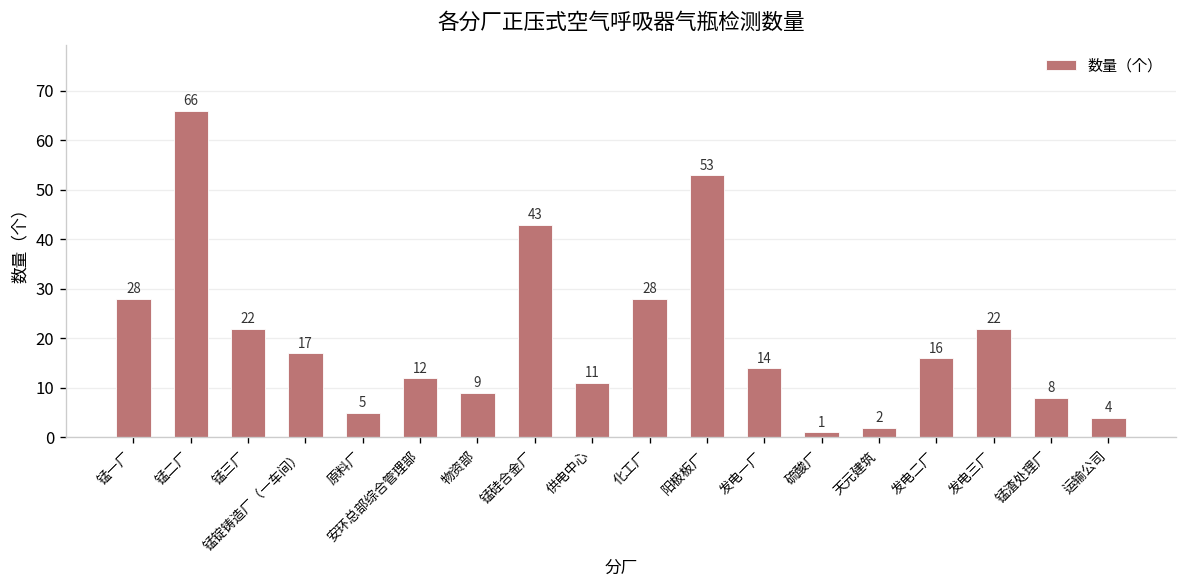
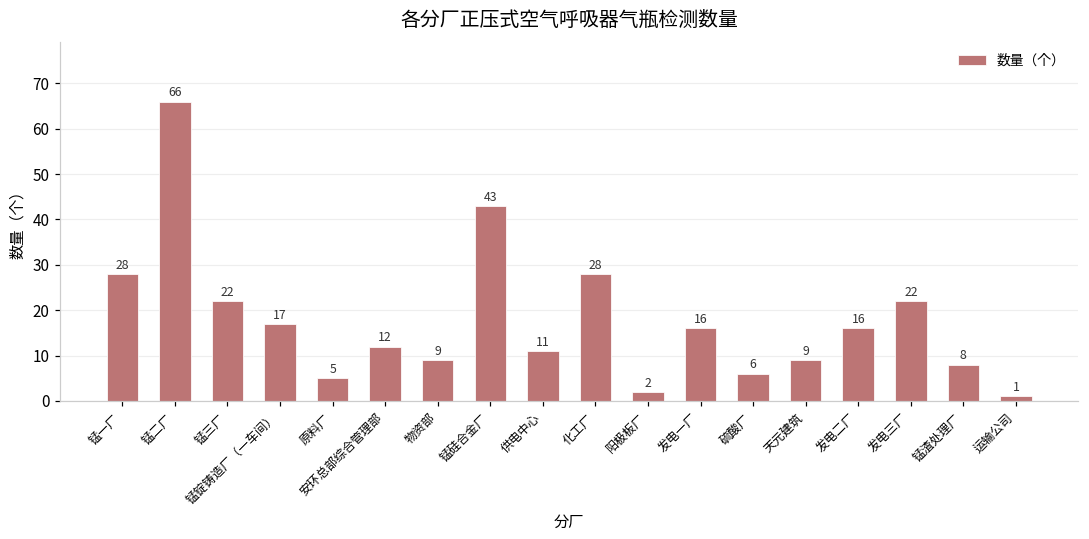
  {
    "锰一厂": 28,
    "锰二厂": 66,
    "锰三厂": 22,
    "锰锭铸造厂（一车间）": 17,
    "原料厂": 5,
    "安环总部综合管理部": 12,
    "物资部": 9,
    "锰硅合金厂": 43,
    "供电中心": 11,
    "化工厂": 28,
-   "阳极板厂": 53,
-   "发电一厂": 14,
-   "硫酸厂": 1,
-   "天元建筑": 2,
+   "阳极板厂": 2,
+   "发电一厂": 16,
+   "硫酸厂": 6,
+   "天元建筑": 9,
    "发电二厂": 16,
    "发电三厂": 22,
    "锰渣处理厂": 8,
-   "运输公司": 4
+   "运输公司": 1
  }
